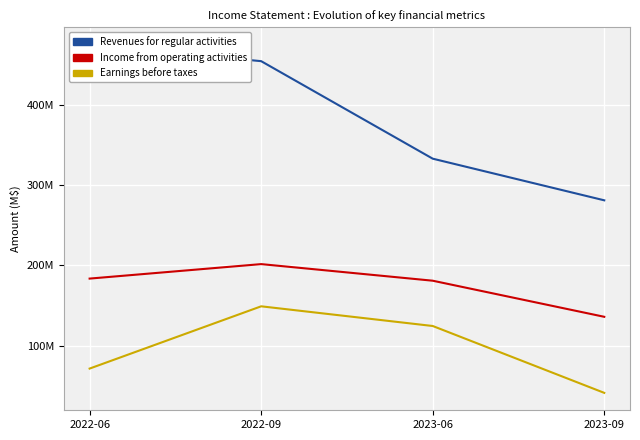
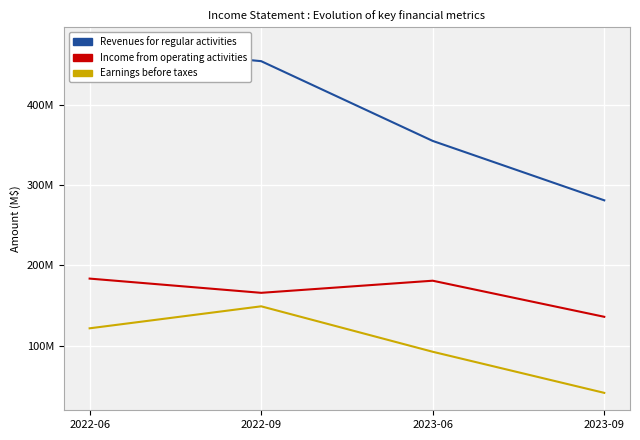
  {
    "Revenues for regular activities": {
      "2022-09": 450000000,
-     "2023-06": 330000000,
+     "2023-06": 360000000,
      "2023-09": 280000000
    },
    "Income from operating activities": {
      "2022-06": 180000000,
-     "2022-09": 200000000,
+     "2022-09": 170000000,
      "2023-06": 180000000,
      "2023-09": 140000000
    },
    "Earnings before taxes": {
-     "2022-06": 70000000,
+     "2022-06": 120000000,
      "2022-09": 150000000,
-     "2023-06": 120000000,
+     "2023-06": 90000000,
      "2023-09": 40000000
    }
  }
